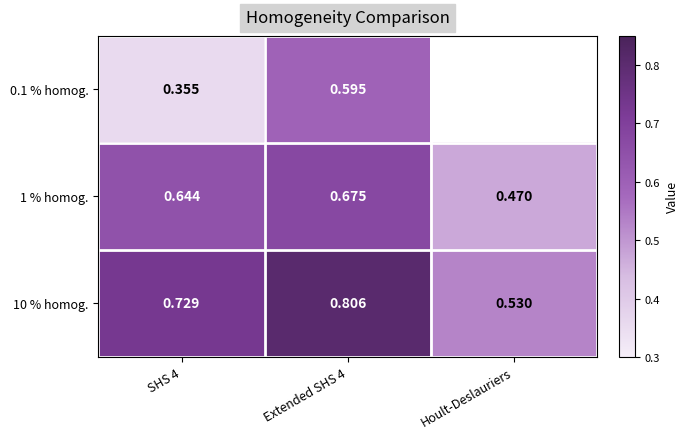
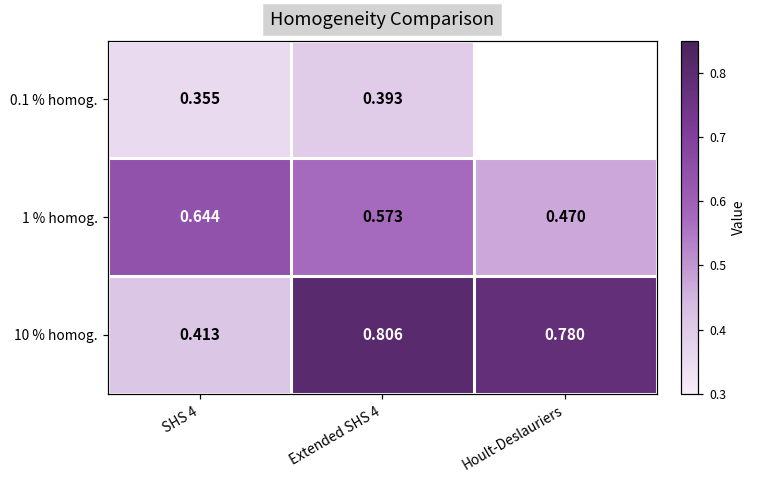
  {
    "0.1 % homog.": {
      "SHS 4": 0.355,
-     "Extended SHS 4": 0.595
+     "Extended SHS 4": 0.393
    },
    "1 % homog.": {
      "SHS 4": 0.644,
-     "Extended SHS 4": 0.675,
+     "Extended SHS 4": 0.573,
      "Hoult-Deslauriers": 0.470
    },
    "10 % homog.": {
-     "SHS 4": 0.729,
+     "SHS 4": 0.413,
      "Extended SHS 4": 0.806,
-     "Hoult-Deslauriers": 0.530
+     "Hoult-Deslauriers": 0.780
    }
  }
